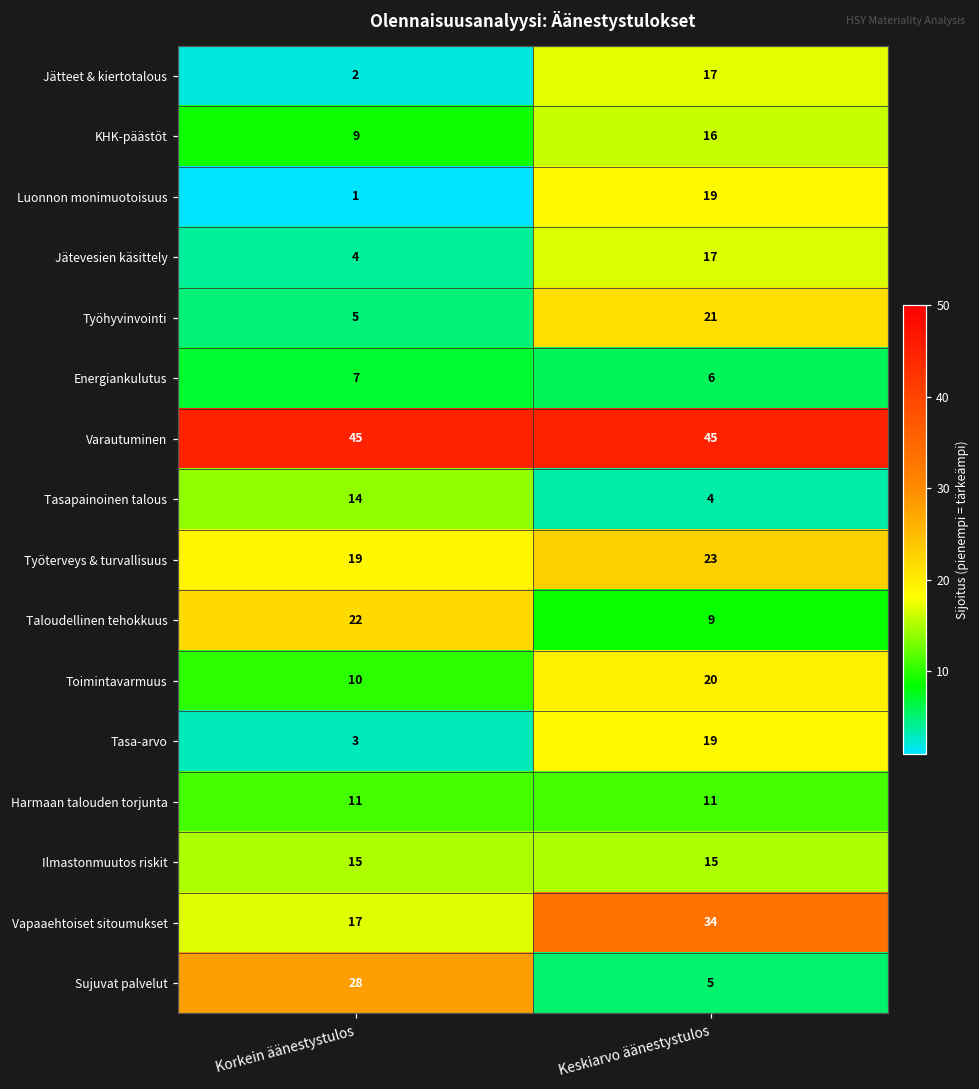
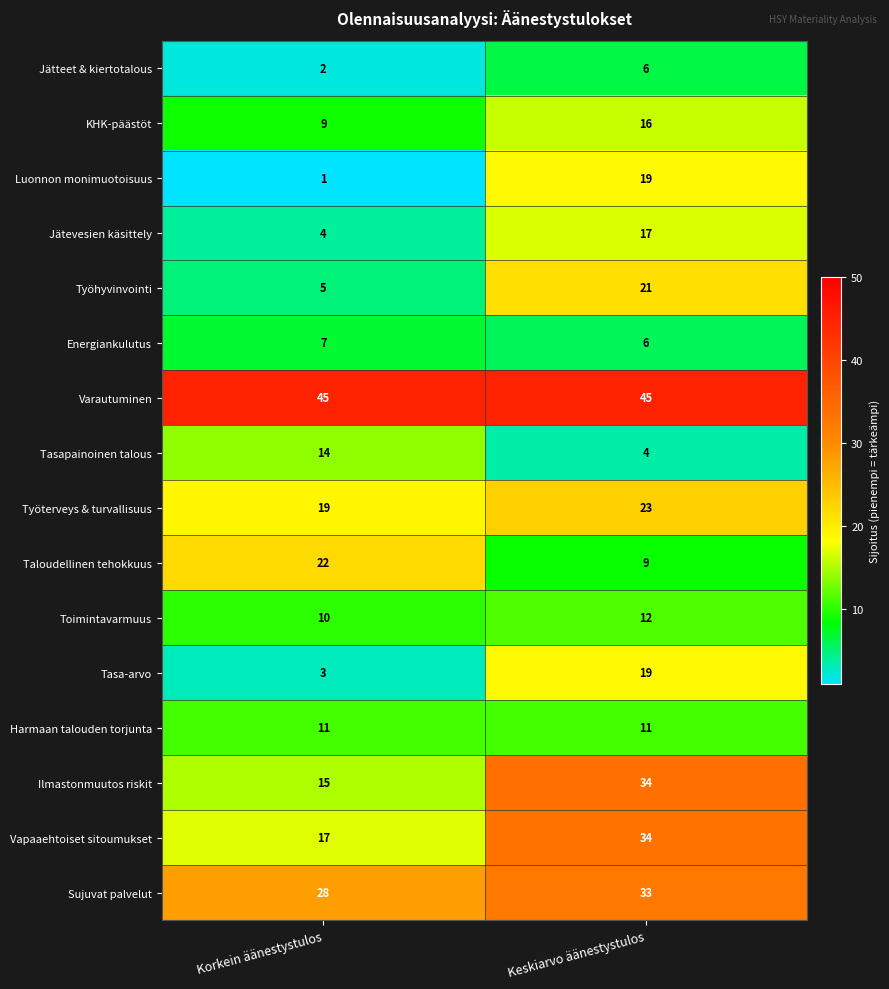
  {
    "Jätteet & kiertotalous": {
      "Korkein äänestystulos": 2,
-     "Keskiarvo äänestystulos": 17
+     "Keskiarvo äänestystulos": 6
    },
    "KHK-päästöt": {
      "Korkein äänestystulos": 9,
      "Keskiarvo äänestystulos": 16
    },
    "Luonnon monimuotoisuus": {
      "Korkein äänestystulos": 1,
      "Keskiarvo äänestystulos": 19
    },
    "Jätevesien käsittely": {
      "Korkein äänestystulos": 4,
      "Keskiarvo äänestystulos": 17
    },
    "Työhyvinvointi": {
      "Korkein äänestystulos": 5,
      "Keskiarvo äänestystulos": 21
    },
    "Energiankulutus": {
      "Korkein äänestystulos": 7,
      "Keskiarvo äänestystulos": 6
    },
    "Varautuminen": {
      "Korkein äänestystulos": 45,
      "Keskiarvo äänestystulos": 45
    },
    "Tasapainoinen talous": {
      "Korkein äänestystulos": 14,
      "Keskiarvo äänestystulos": 4
    },
    "Työterveys & turvallisuus": {
      "Korkein äänestystulos": 19,
      "Keskiarvo äänestystulos": 23
    },
    "Taloudellinen tehokkuus": {
      "Korkein äänestystulos": 22,
      "Keskiarvo äänestystulos": 9
    },
    "Toimintavarmuus": {
      "Korkein äänestystulos": 10,
-     "Keskiarvo äänestystulos": 20
+     "Keskiarvo äänestystulos": 12
    },
    "Tasa-arvo": {
      "Korkein äänestystulos": 3,
      "Keskiarvo äänestystulos": 19
    },
    "Harmaan talouden torjunta": {
      "Korkein äänestystulos": 11,
      "Keskiarvo äänestystulos": 11
    },
    "Ilmastonmuutos riskit": {
      "Korkein äänestystulos": 15,
-     "Keskiarvo äänestystulos": 15
+     "Keskiarvo äänestystulos": 34
    },
    "Vapaaehtoiset sitoumukset": {
      "Korkein äänestystulos": 17,
      "Keskiarvo äänestystulos": 34
    },
    "Sujuvat palvelut": {
      "Korkein äänestystulos": 28,
-     "Keskiarvo äänestystulos": 5
+     "Keskiarvo äänestystulos": 33
    }
  }
